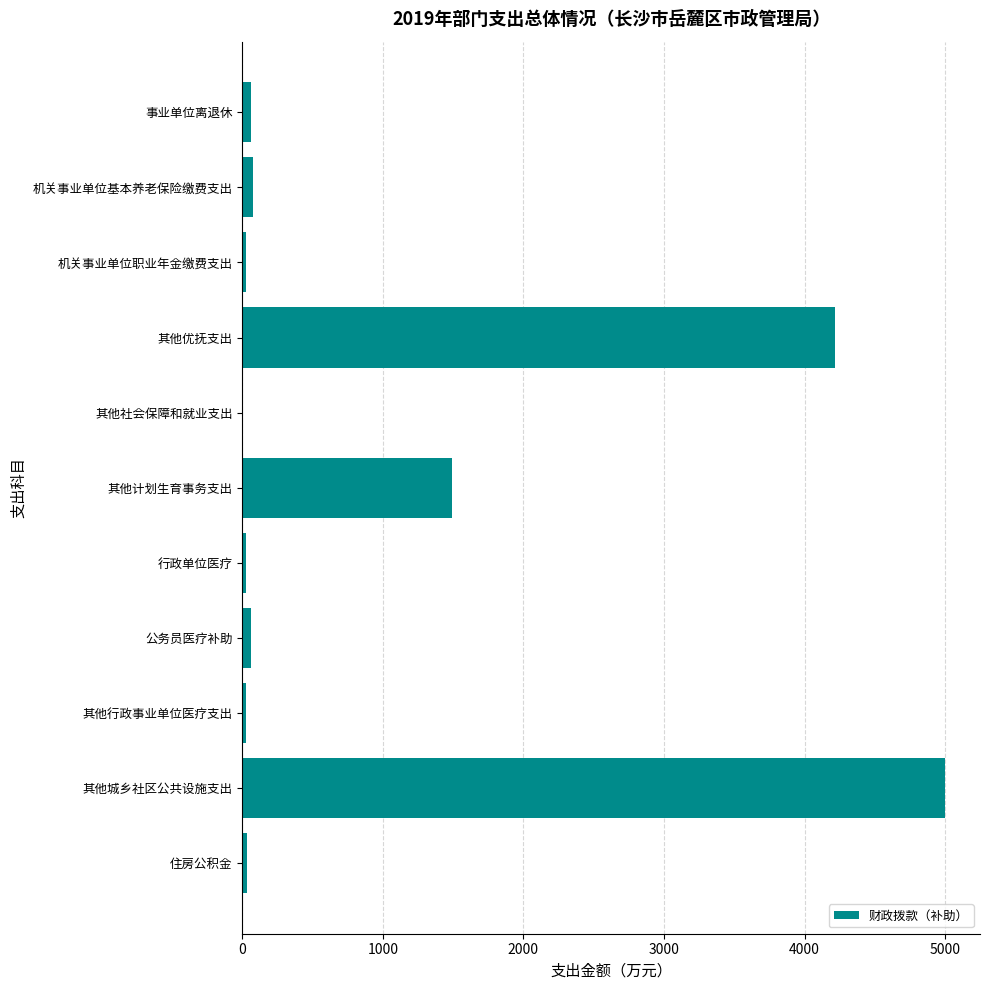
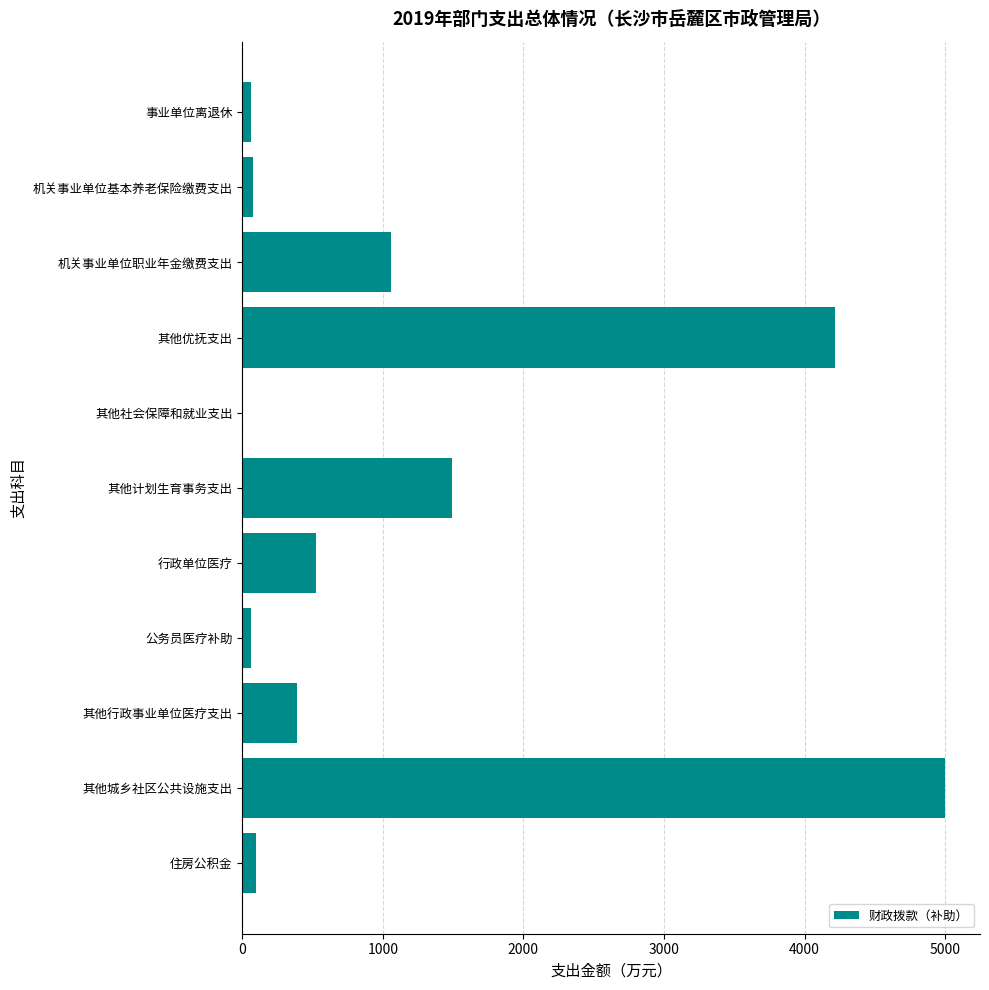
  {
    "事业单位离退休": 60,
    "机关事业单位基本养老保险缴费支出": 70,
-   "机关事业单位职业年金缴费支出": 30,
+   "机关事业单位职业年金缴费支出": 1060,
    "其他优抚支出": 4220,
    "其他计划生育事务支出": 1490,
-   "行政单位医疗": 30,
+   "行政单位医疗": 530,
    "公务员医疗补助": 60,
-   "其他行政事业单位医疗支出": 30,
+   "其他行政事业单位医疗支出": 390,
    "其他城乡社区公共设施支出": 5000,
-   "住房公积金": 30
+   "住房公积金": 100
  }
